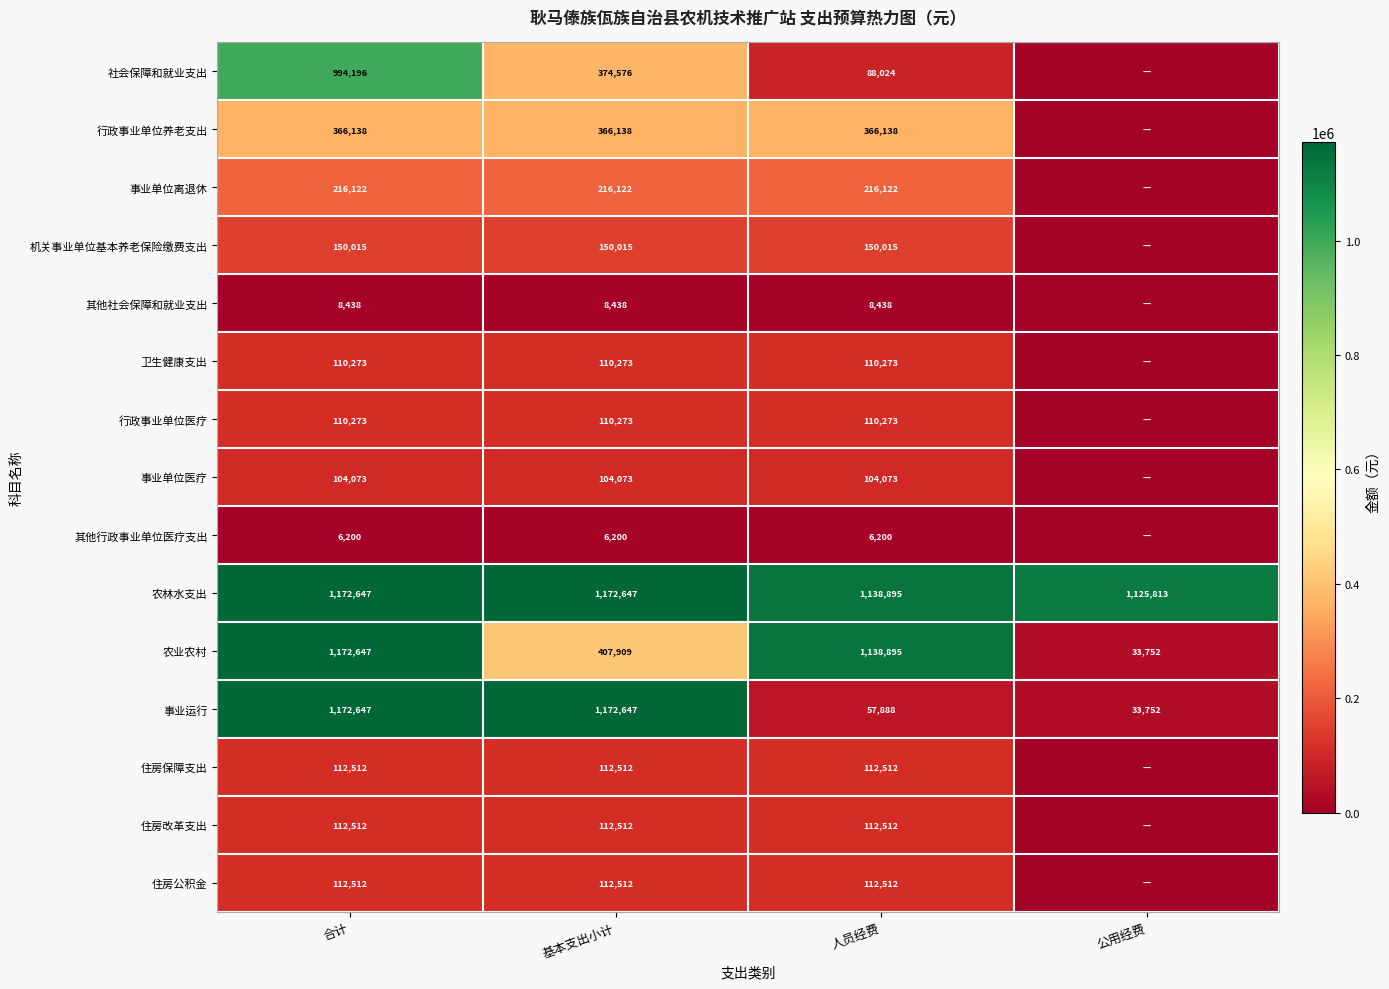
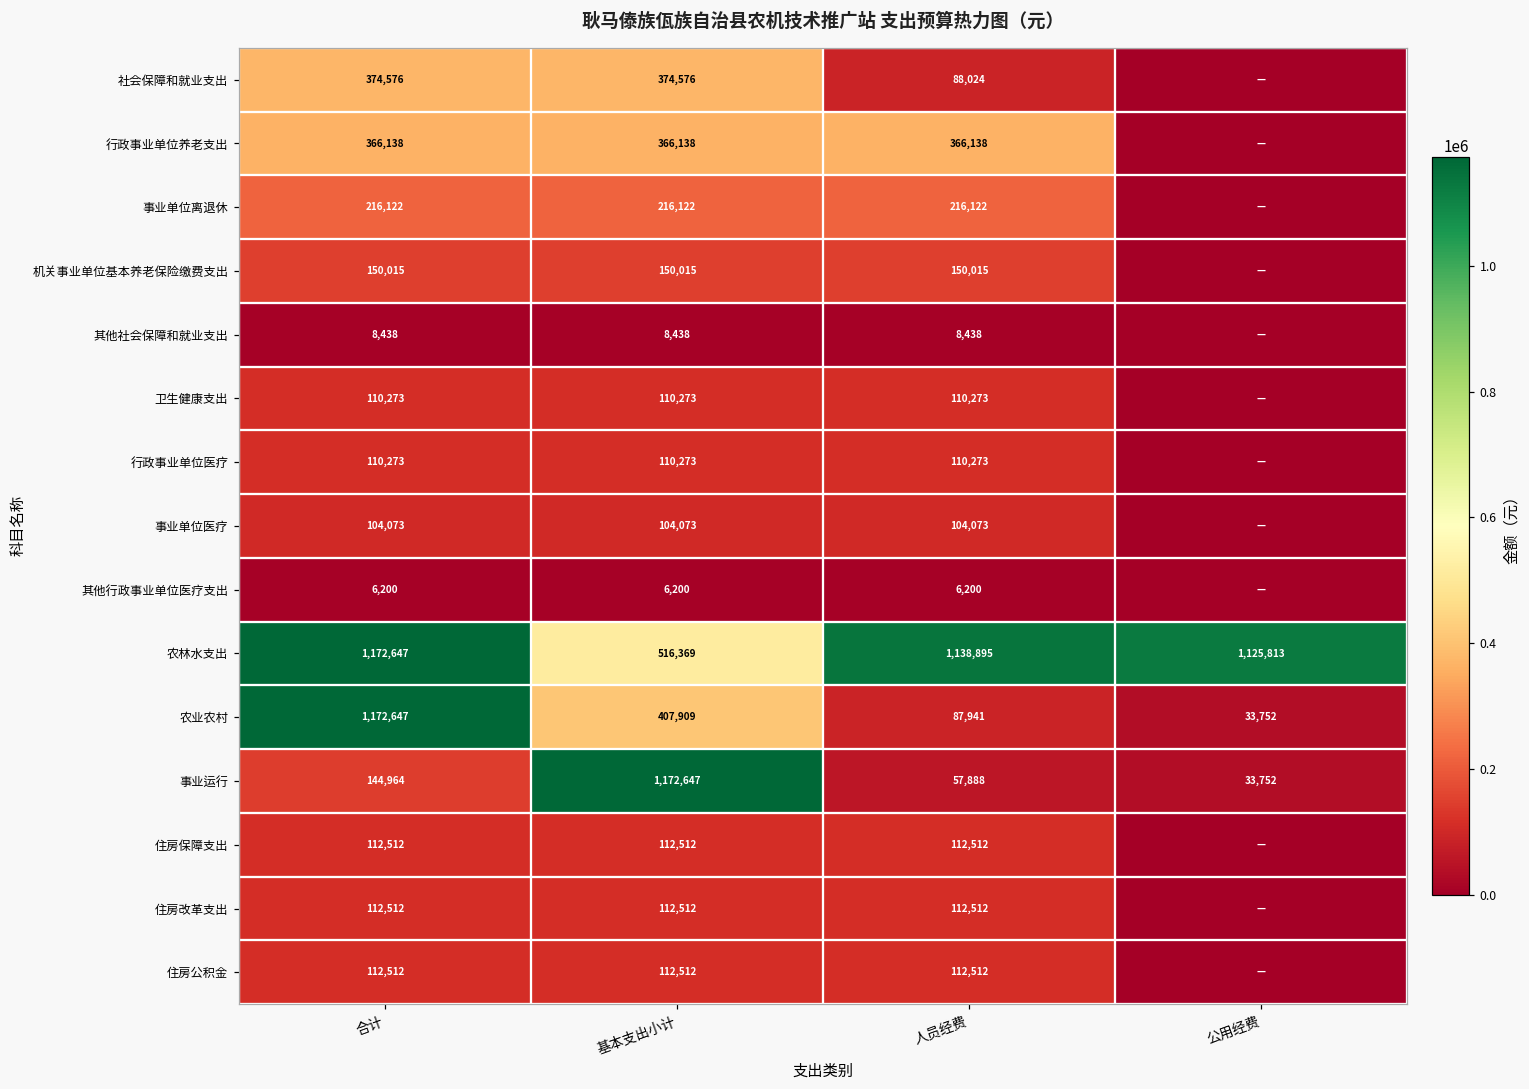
  {
    "社会保障和就业支出": {
-     "合计": "994,196",
+     "合计": "374,576",
      "基本支出小计": "374,576",
      "人员经费": "88,024"
    },
    "行政事业单位养老支出": {
      "合计": "366,138",
      "基本支出小计": "366,138",
      "人员经费": "366,138"
    },
    "事业单位离退休": {
      "合计": "216,122",
      "基本支出小计": "216,122",
      "人员经费": "216,122"
    },
    "机关事业单位基本养老保险缴费支出": {
      "合计": "150,015",
      "基本支出小计": "150,015",
      "人员经费": "150,015"
    },
    "其他社会保障和就业支出": {
      "合计": "8,438",
      "基本支出小计": "8,438",
      "人员经费": "8,438"
    },
    "卫生健康支出": {
      "合计": "110,273",
      "基本支出小计": "110,273",
      "人员经费": "110,273"
    },
    "行政事业单位医疗": {
      "合计": "110,273",
      "基本支出小计": "110,273",
      "人员经费": "110,273"
    },
    "事业单位医疗": {
      "合计": "104,073",
      "基本支出小计": "104,073",
      "人员经费": "104,073"
    },
    "其他行政事业单位医疗支出": {
      "合计": "6,200",
      "基本支出小计": "6,200",
      "人员经费": "6,200"
    },
    "农林水支出": {
      "合计": "1,172,647",
-     "基本支出小计": "1,172,647",
+     "基本支出小计": "516,369",
      "人员经费": "1,138,895",
      "公用经费": "1,125,813"
    },
    "农业农村": {
      "合计": "1,172,647",
      "基本支出小计": "407,909",
-     "人员经费": "1,138,895",
+     "人员经费": "87,941",
      "公用经费": "33,752"
    },
    "事业运行": {
-     "合计": "1,172,647",
+     "合计": "144,964",
      "基本支出小计": "1,172,647",
      "人员经费": "57,888",
      "公用经费": "33,752"
    },
    "住房保障支出": {
      "合计": "112,512",
      "基本支出小计": "112,512",
      "人员经费": "112,512"
    },
    "住房改革支出": {
      "合计": "112,512",
      "基本支出小计": "112,512",
      "人员经费": "112,512"
    },
    "住房公积金": {
      "合计": "112,512",
      "基本支出小计": "112,512",
      "人员经费": "112,512"
    }
  }
